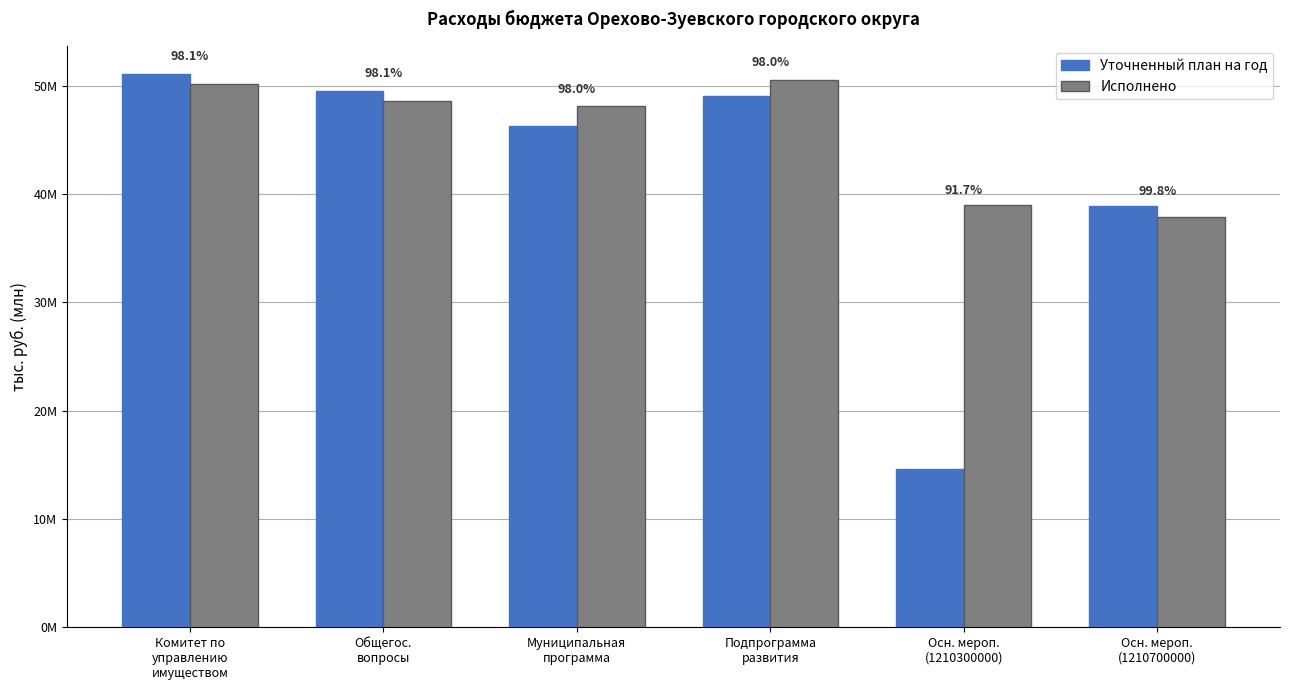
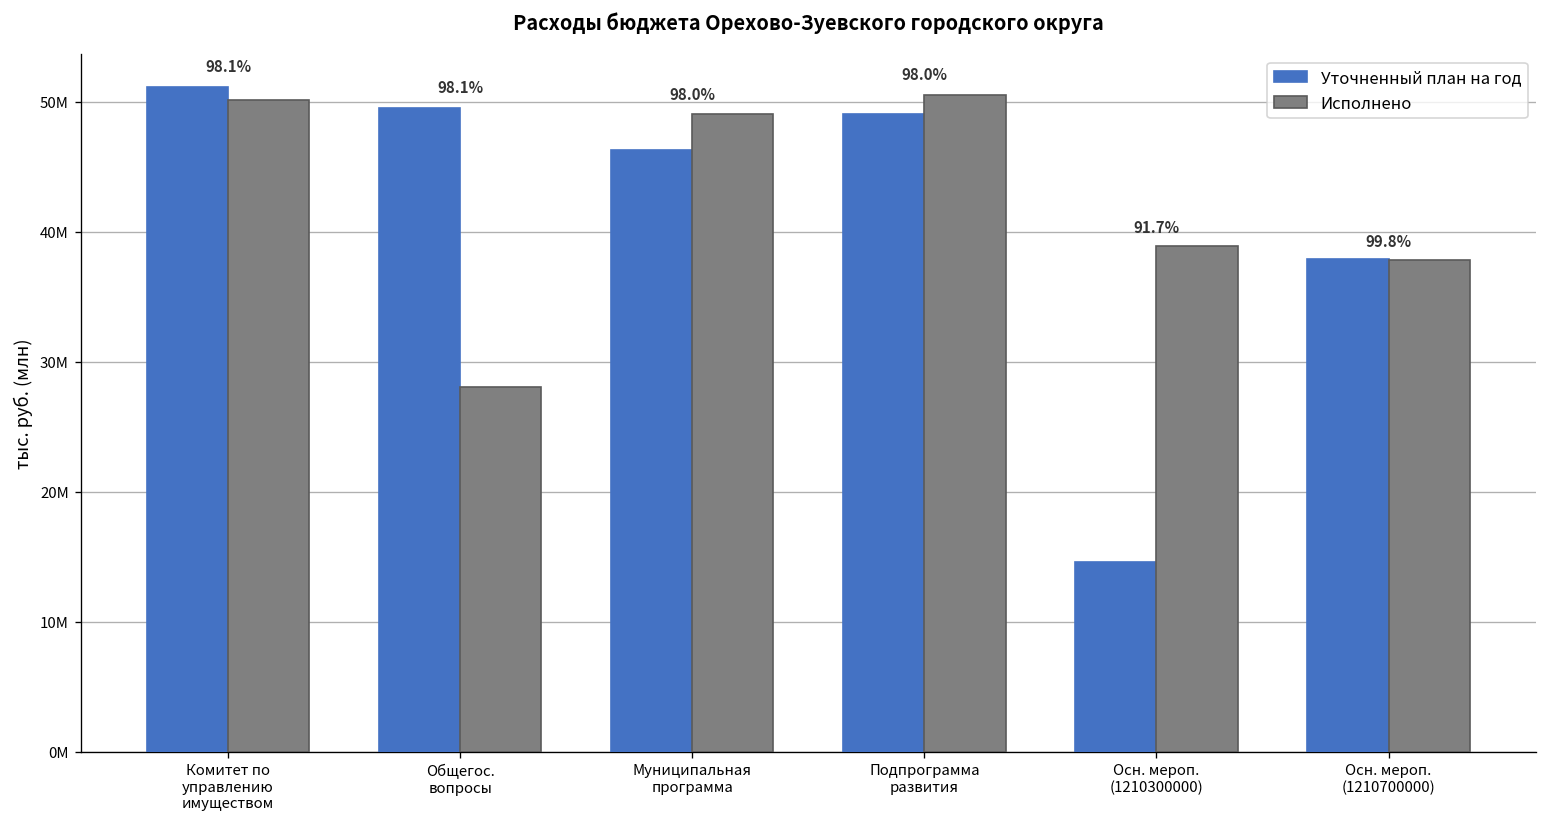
  {
    "Уточненный план на год": {
      "Муниципальная программа": 46300000,
      "Подпрограмма развития": 49100000,
      "Осн. мероп. (1210300000)": 14600000,
-     "Осн. мероп. (1210700000)": 38900000
+     "Осн. мероп. (1210700000)": 37900000
    },
    "Исполнено": {
      "Комитет по управлению имуществом": 50100000,
-     "Общегос. вопросы": 48600000,
-     "Муниципальная программа": 48100000
+     "Общегос. вопросы": 28100000,
+     "Муниципальная программа": 49000000
    }
  }
